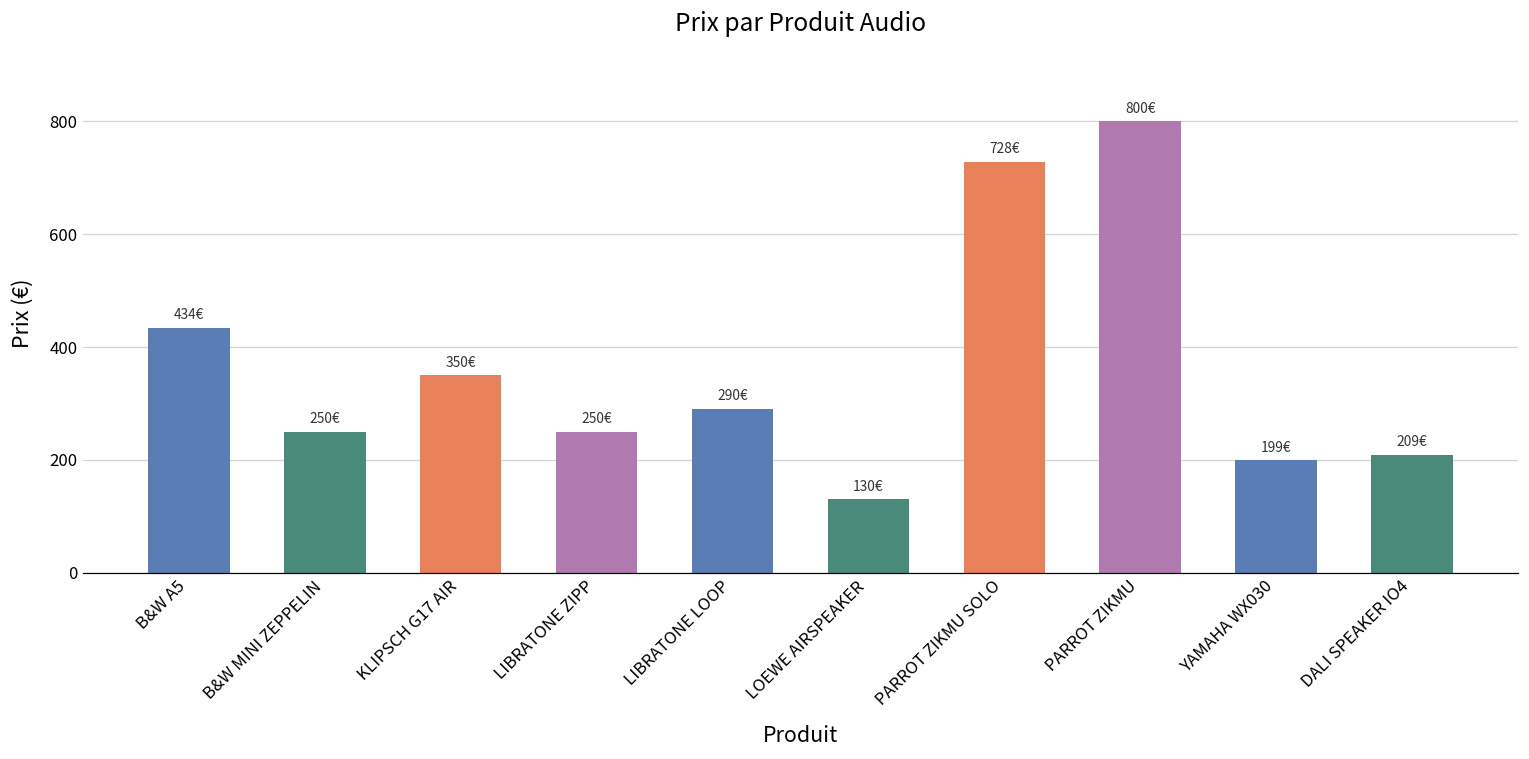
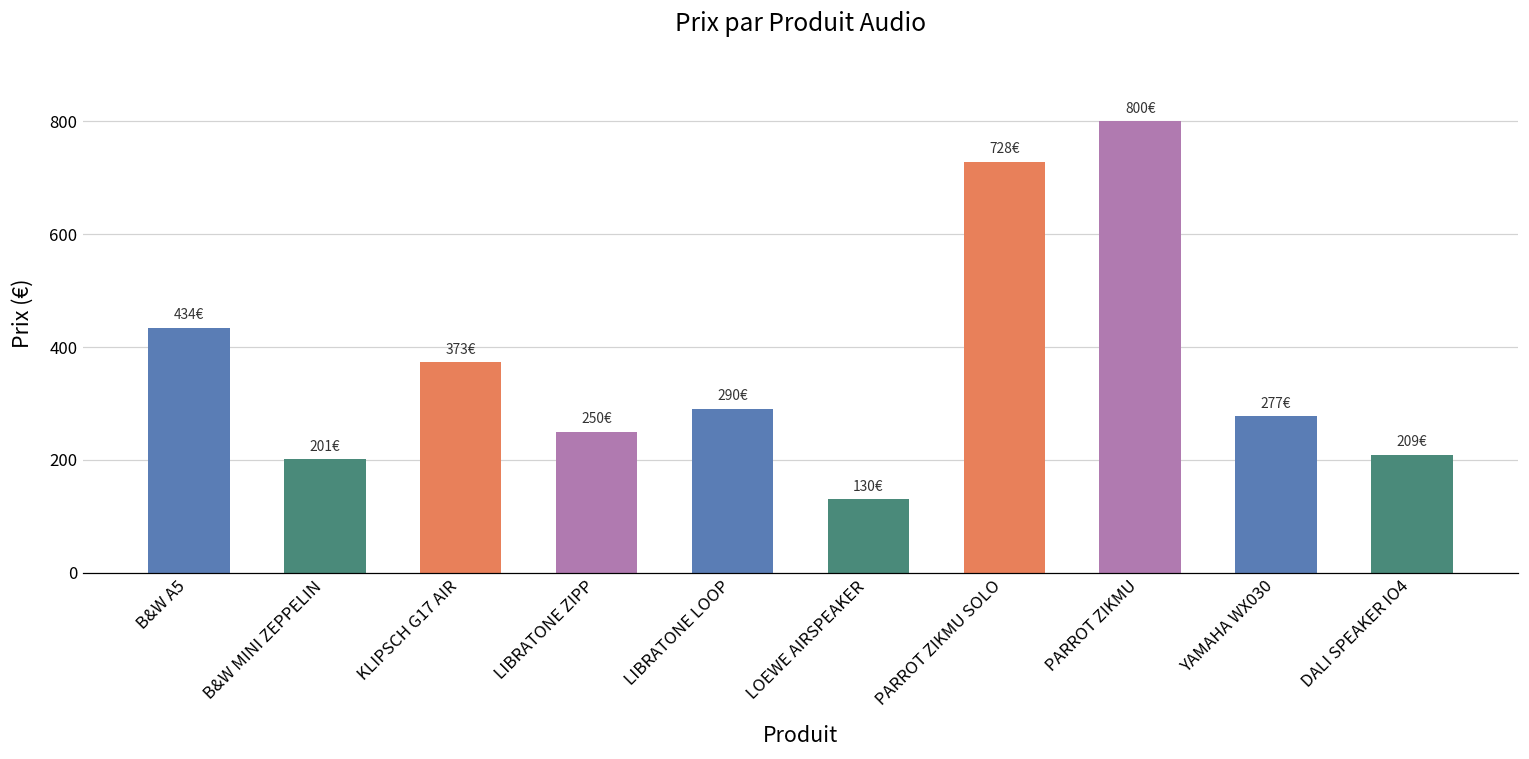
  {
    "B&W A5": "434€",
-   "B&W MINI ZEPPELIN": "250€",
-   "KLIPSCH G17 AIR": "350€",
+   "B&W MINI ZEPPELIN": "201€",
+   "KLIPSCH G17 AIR": "373€",
    "LIBRATONE ZIPP": "250€",
    "LIBRATONE LOOP": "290€",
    "LOEWE AIRSPEAKER": "130€",
    "PARROT ZIKMU SOLO": "728€",
    "PARROT ZIKMU": "800€",
-   "YAMAHA WX030": "199€",
+   "YAMAHA WX030": "277€",
    "DALI SPEAKER IO4": "209€"
  }
